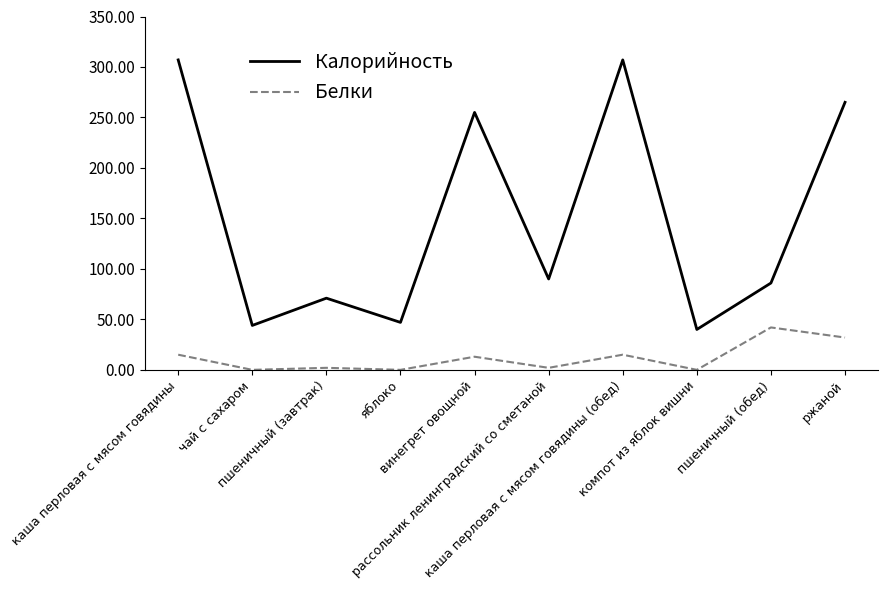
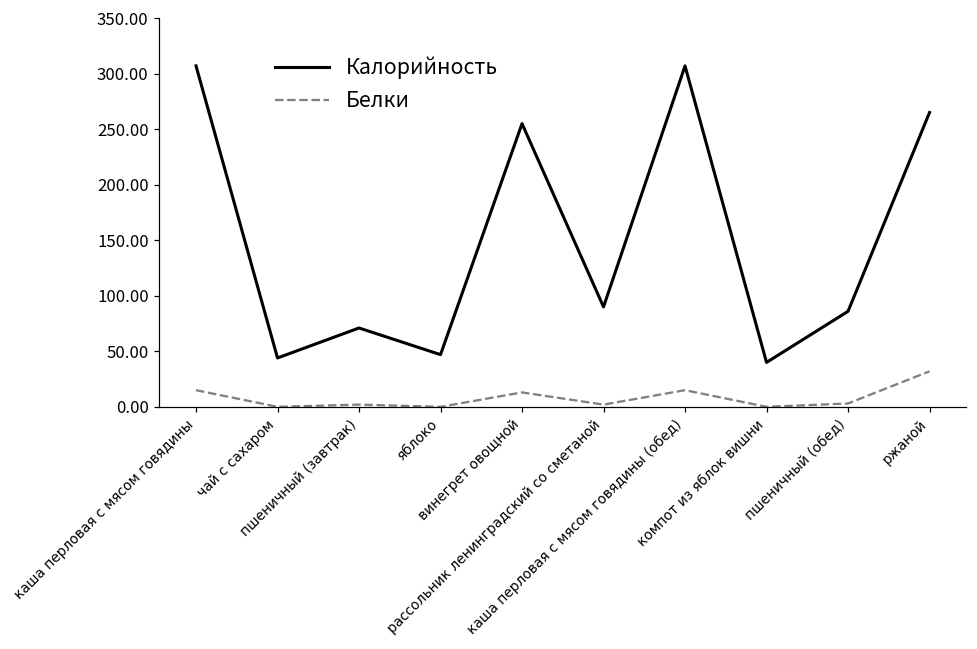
  {
    "Калорийность": {
      "каша перловая с мясом говядины": 307,
      "чай с сахаром": 44,
      "пшеничный (завтрак)": 71,
      "яблоко": 47,
      "винегрет овощной": 255,
      "рассольник ленинградский со сметаной": 90,
      "каша перловая с мясом говядины (обед)": 307,
      "компот из яблок вишни": 40,
      "пшеничный (обед)": 86,
      "ржаной": 265
    },
    "Белки": {
      "каша перловая с мясом говядины": 15,
      "чай с сахаром": 0,
      "пшеничный (завтрак)": 2,
      "яблоко": 0,
      "винегрет овощной": 13,
      "рассольник ленинградский со сметаной": 2,
      "каша перловая с мясом говядины (обед)": 15,
      "компот из яблок вишни": 0,
-     "пшеничный (обед)": 42,
+     "пшеничный (обед)": 3,
      "ржаной": 32
    }
  }
